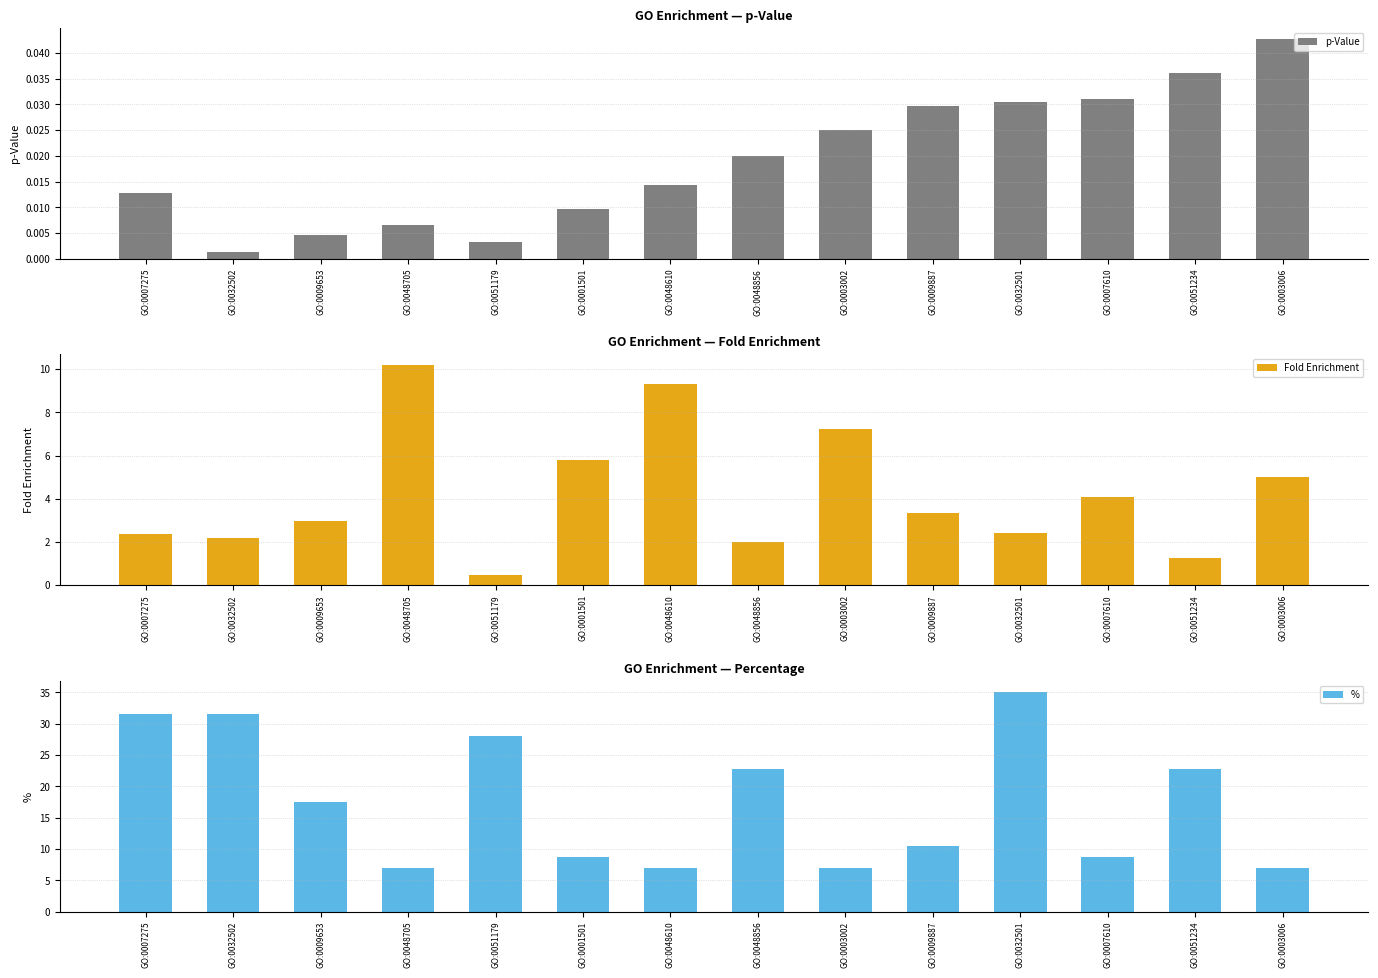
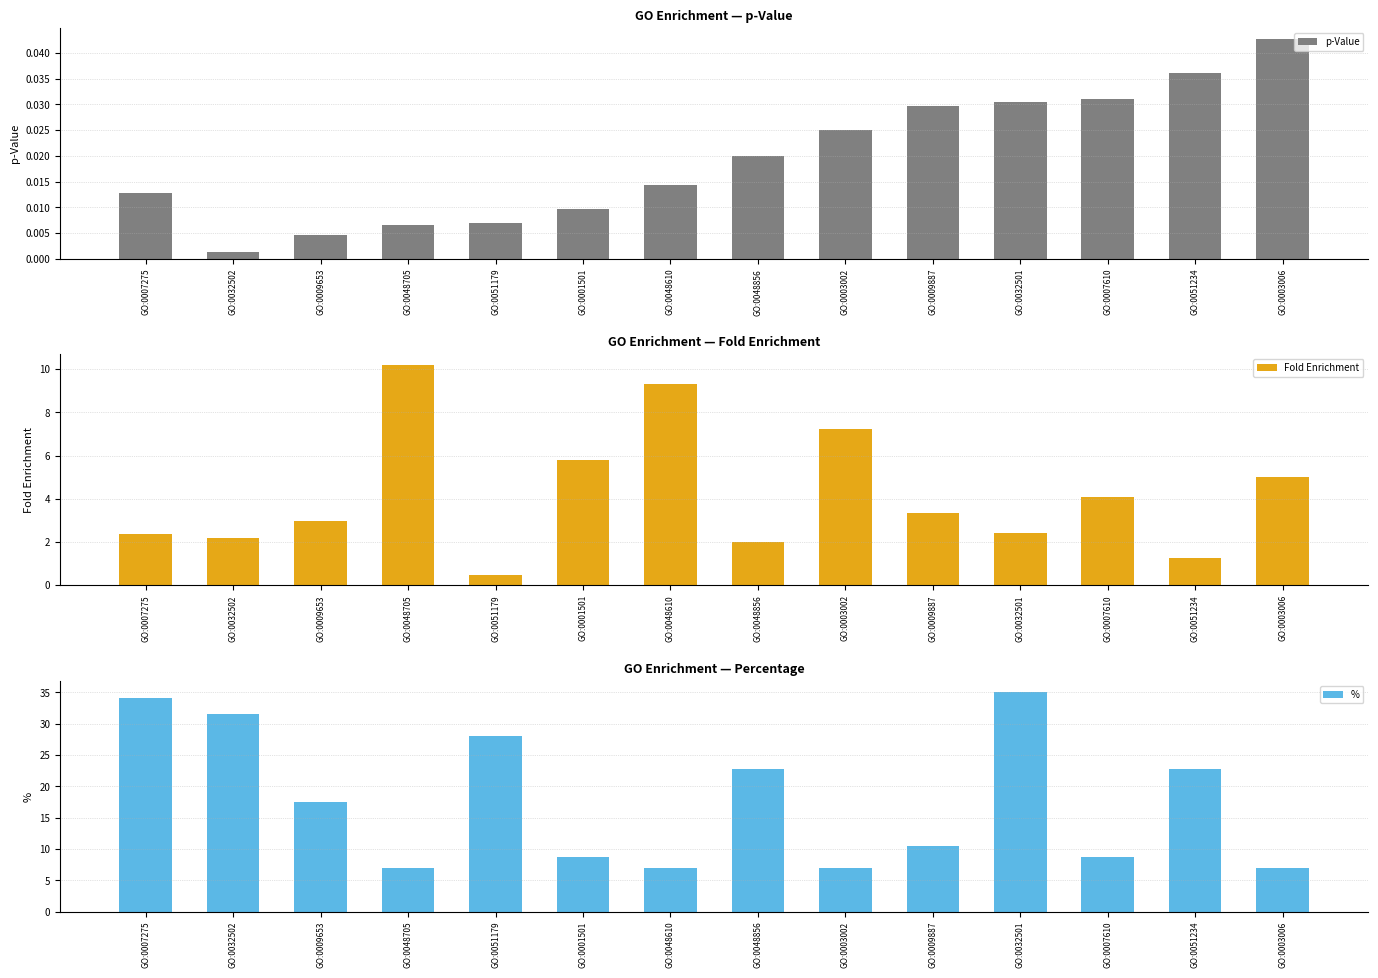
  {
    "GO Enrichment — p-Value": {
      "GO:0007275": 0.013,
      "GO:0032502": 0.001,
      "GO:0009653": 0.005,
      "GO:0048705": 0.007,
-     "GO:0051179": 0.003,
+     "GO:0051179": 0.007,
      "GO:0001501": 0.010,
      "GO:0048610": 0.014,
      "GO:0048856": 0.020,
      "GO:0003002": 0.025,
      "GO:0009887": 0.030,
      "GO:0032501": 0.030,
      "GO:0007610": 0.031,
      "GO:0051234": 0.036,
      "GO:0003006": 0.043
    },
    "GO Enrichment — Fold Enrichment": {
      "GO:0007275": 2.4,
      "GO:0032502": 2.2,
      "GO:0009653": 3.0,
      "GO:0048705": 10.2,
      "GO:0051179": 0.5,
      "GO:0001501": 5.8,
      "GO:0048610": 9.3,
      "GO:0048856": 2.0,
      "GO:0003002": 7.2,
      "GO:0009887": 3.3,
      "GO:0032501": 2.4,
      "GO:0007610": 4.1,
      "GO:0051234": 1.3,
      "GO:0003006": 5.0
    },
    "GO Enrichment — Percentage": {
-     "GO:0007275": 32,
+     "GO:0007275": 34,
      "GO:0032502": 32,
      "GO:0009653": 18,
      "GO:0048705": 7,
      "GO:0051179": 28,
      "GO:0001501": 9,
      "GO:0048610": 7,
      "GO:0048856": 23,
      "GO:0003002": 7,
      "GO:0009887": 11,
      "GO:0032501": 35,
      "GO:0007610": 9,
      "GO:0051234": 23,
      "GO:0003006": 7
    }
  }
